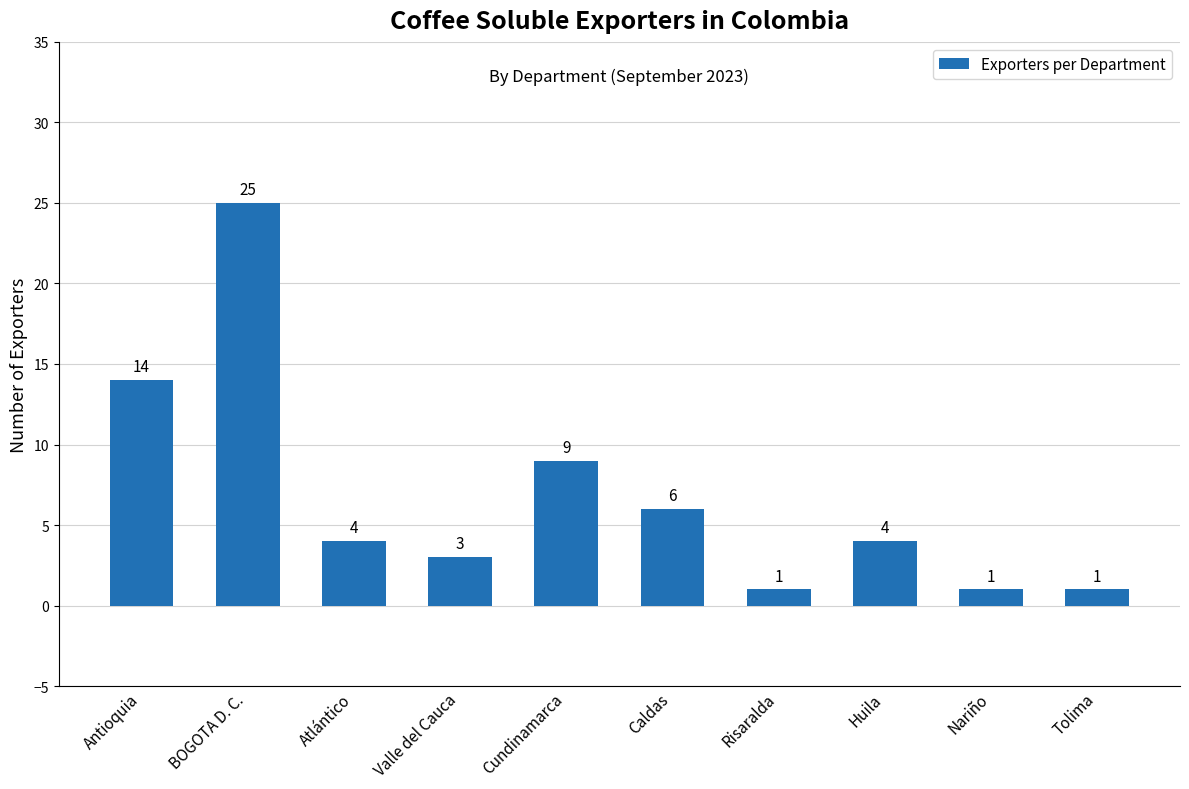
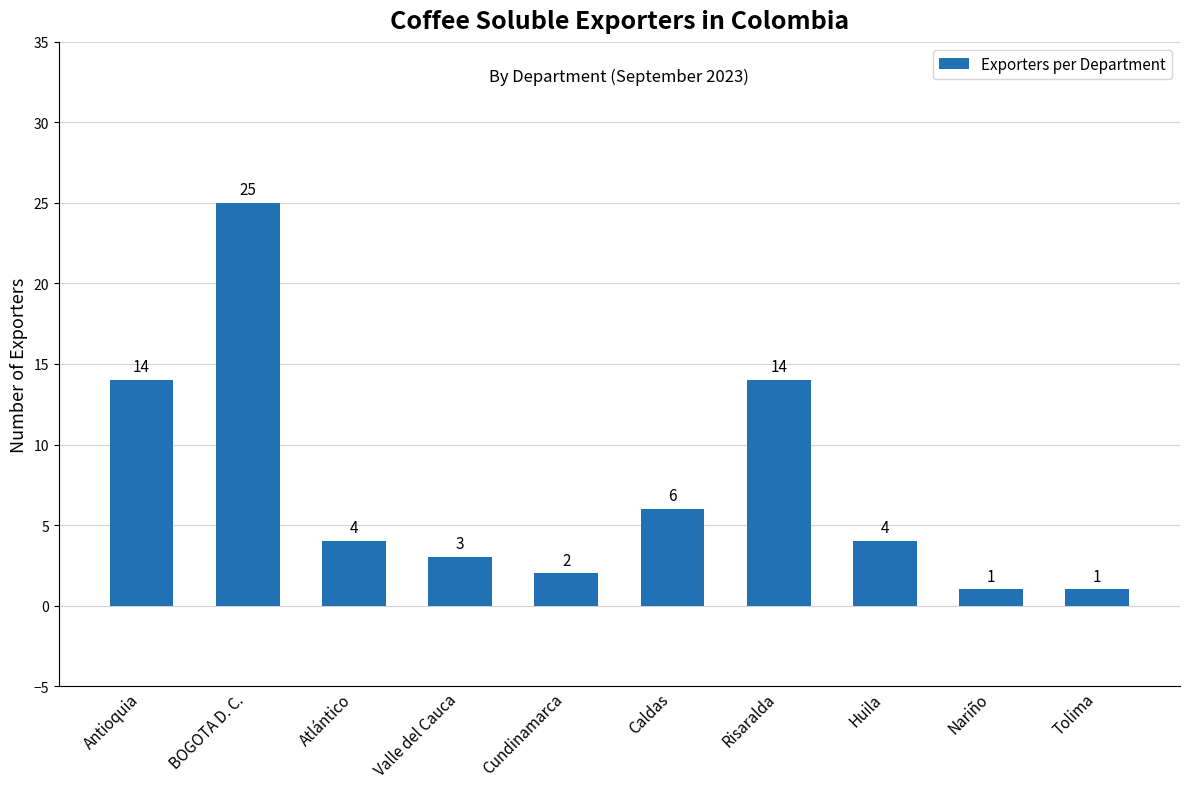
  {
    "Antioquia": 14,
    "BOGOTA D. C.": 25,
    "Atlántico": 4,
    "Valle del Cauca": 3,
-   "Cundinamarca": 9,
+   "Cundinamarca": 2,
    "Caldas": 6,
-   "Risaralda": 1,
+   "Risaralda": 14,
    "Huila": 4,
    "Nariño": 1,
    "Tolima": 1
  }
